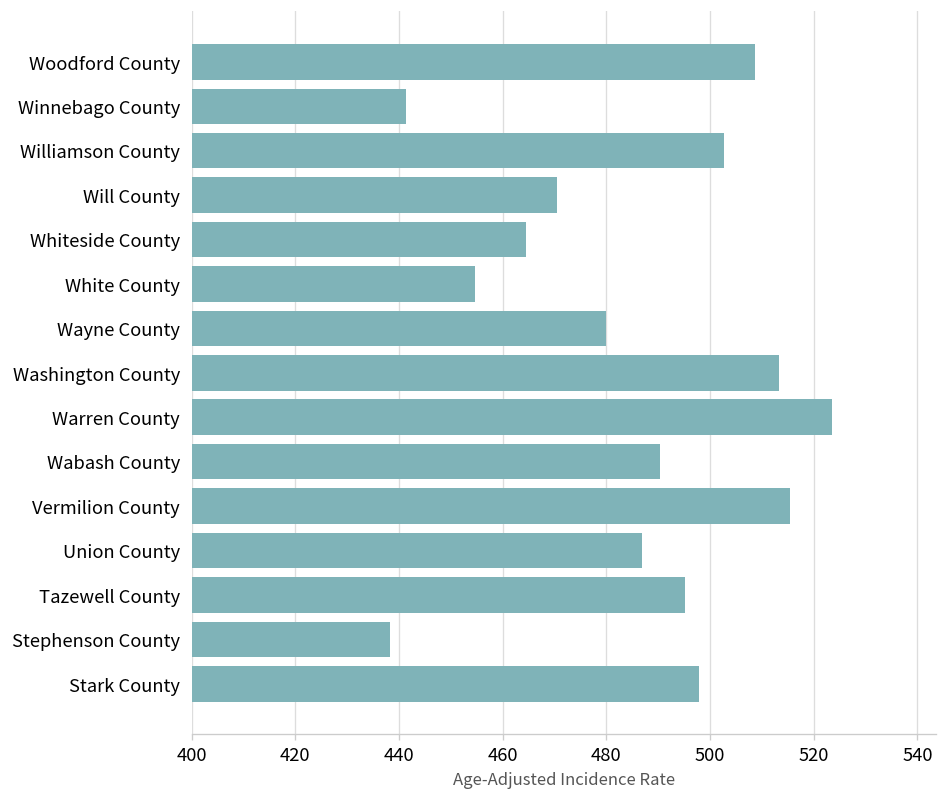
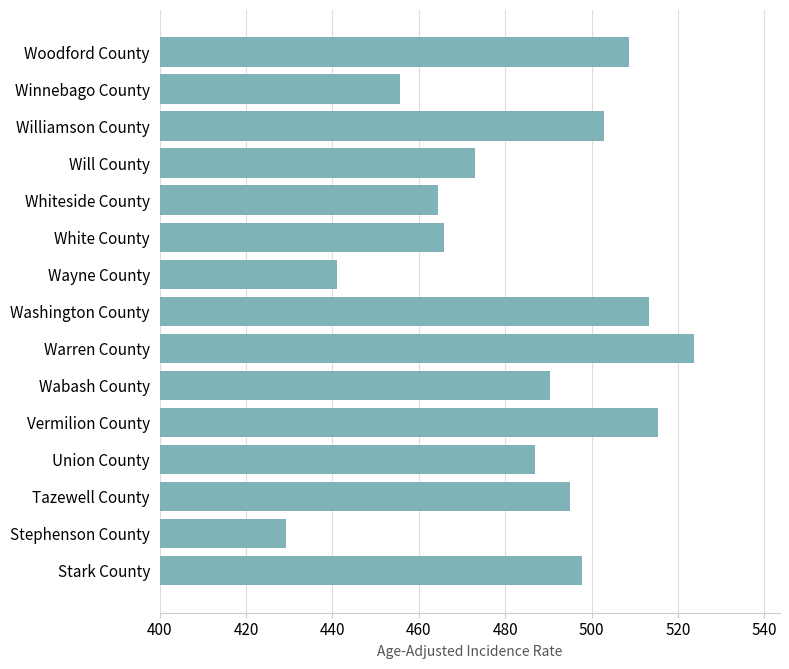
  {
    "Woodford County": 509,
-   "Winnebago County": 441,
+   "Winnebago County": 456,
    "Williamson County": 503,
-   "Will County": 470,
+   "Will County": 473,
    "Whiteside County": 465,
-   "White County": 455,
-   "Wayne County": 480,
+   "White County": 466,
+   "Wayne County": 441,
    "Washington County": 513,
    "Warren County": 524,
    "Wabash County": 490,
    "Vermilion County": 515,
    "Union County": 487,
    "Tazewell County": 495,
-   "Stephenson County": 438,
+   "Stephenson County": 429,
    "Stark County": 498
  }
